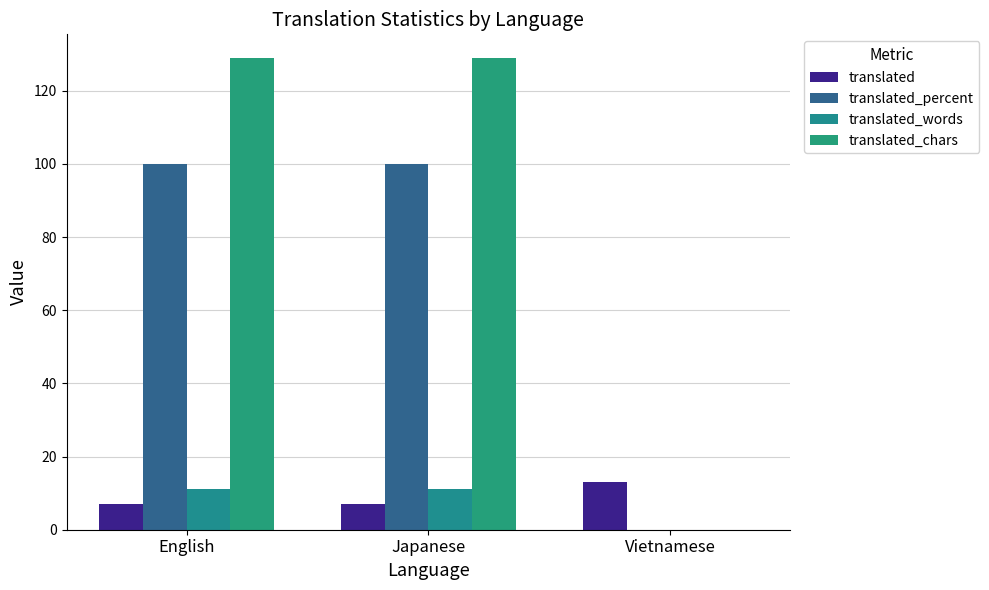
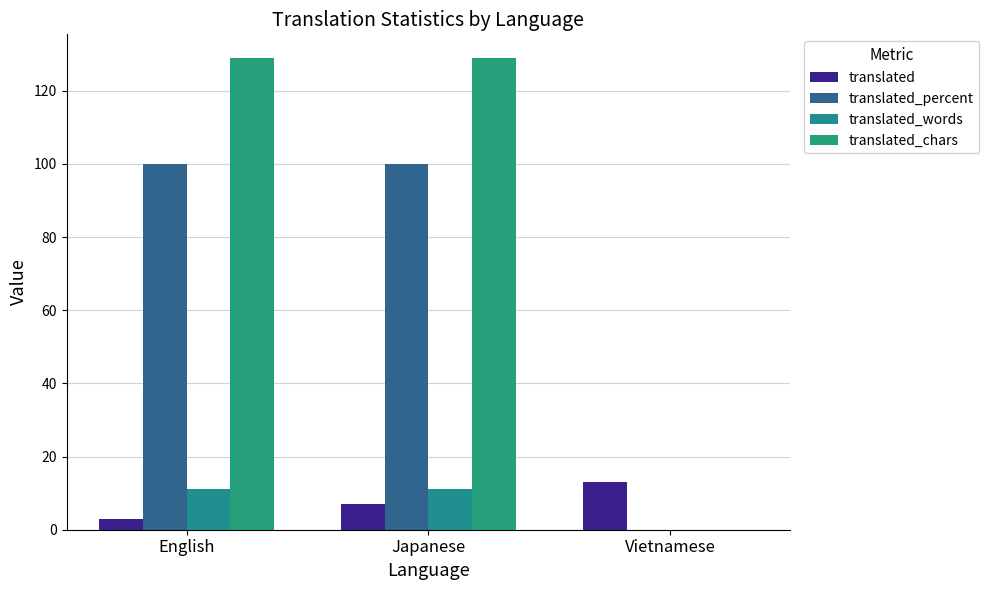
  {
    "translated": {
-     "English": 7,
+     "English": 3,
      "Japanese": 7,
      "Vietnamese": 13
    }
  }
